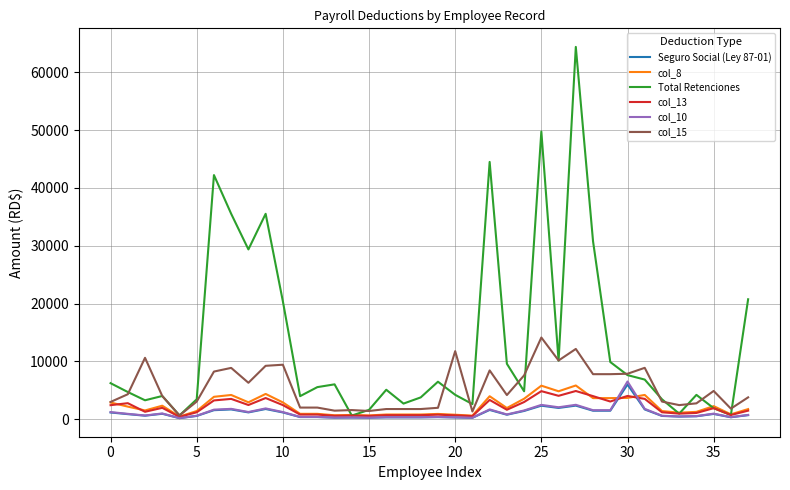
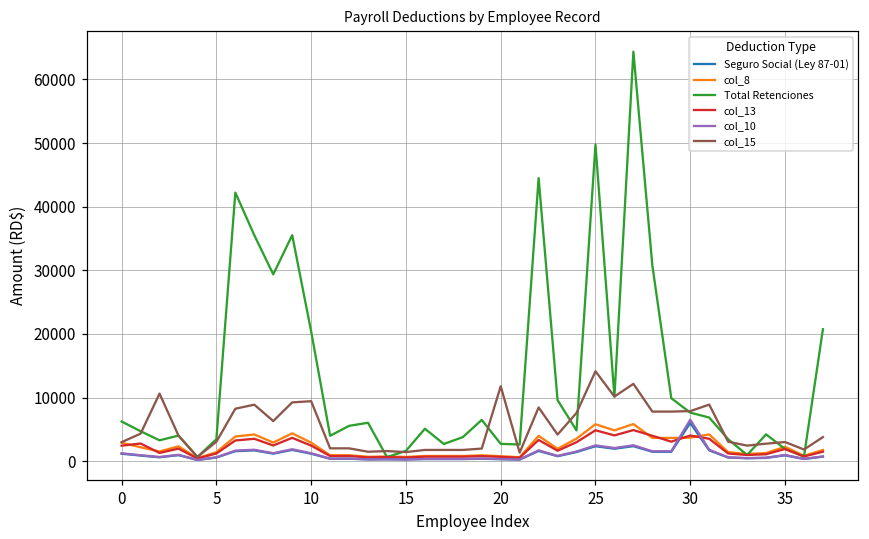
  {
    "Seguro Social (Ley 87-01)": {
      "30": 6000
    },
    "col_8": {
      "10": 3000,
      "25": 6000
    },
    "Total Retenciones": {
      "0": 6000,
      "10": 20000,
-     "20": 4000,
+     "20": 3000,
      "25": 50000
    },
    "col_13": {
      "0": 2000,
      "10": 2000,
      "25": 5000
    },
    "col_10": {
      "30": 7000
    },
    "col_15": {
      "10": 9000,
      "20": 12000,
      "25": 14000,
-     "35": 5000
+     "35": 3000
    }
  }
